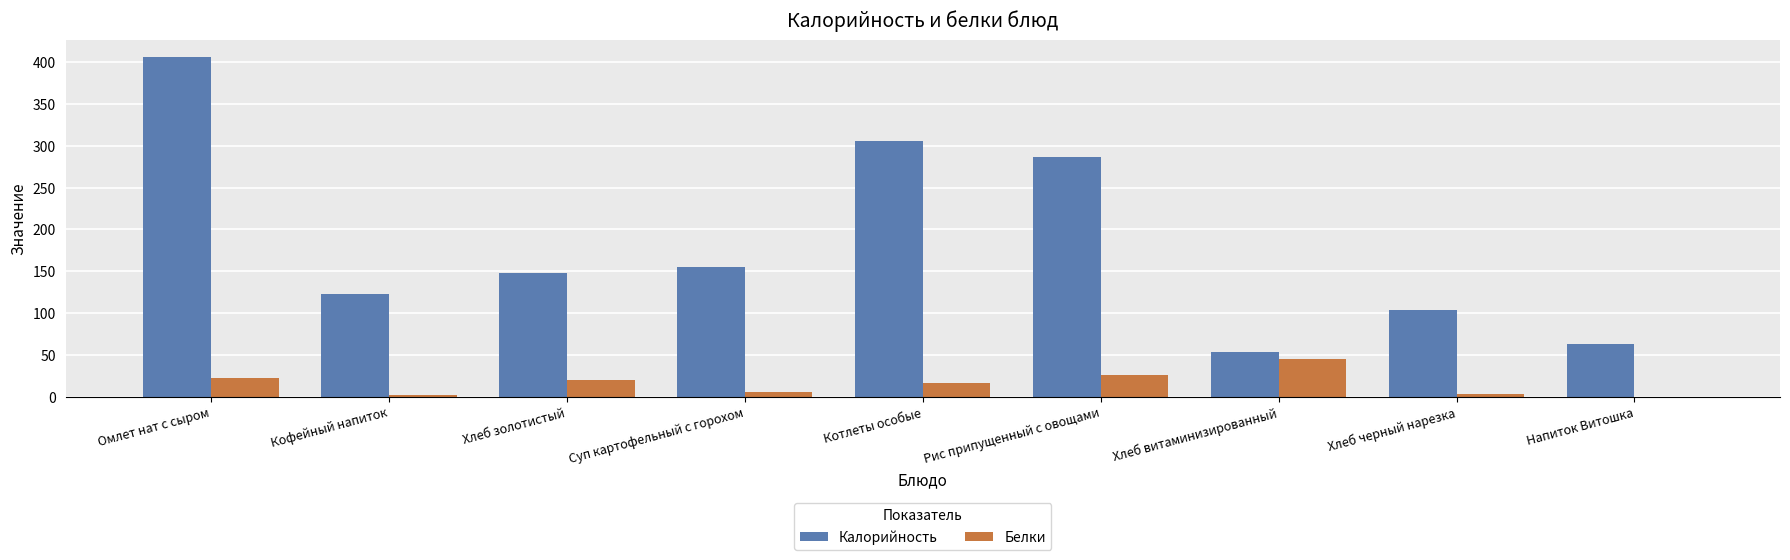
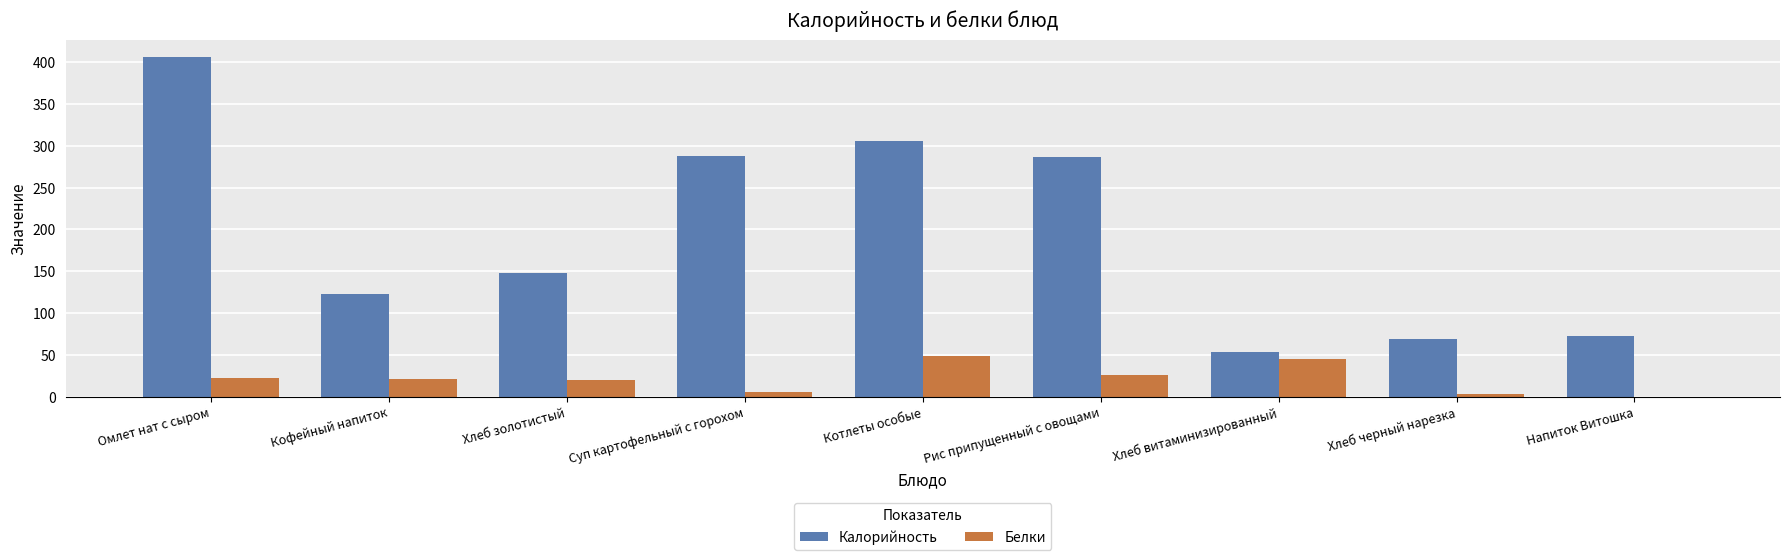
  {
    "Калорийность": {
      "Омлет нат с сыром": 410,
      "Кофейный напиток": 120,
      "Хлеб золотистый": 150,
-     "Суп картофельный с горохом": 150,
+     "Суп картофельный с горохом": 290,
      "Котлеты особые": 310,
      "Рис припущенный с овощами": 290,
      "Хлеб витаминизированный": 50,
-     "Хлеб черный нарезка": 100,
-     "Напиток Витошка": 60
+     "Хлеб черный нарезка": 70,
+     "Напиток Витошка": 70
    },
    "Белки": {
      "Омлет нат с сыром": 20,
-     "Кофейный напиток": 0,
+     "Кофейный напиток": 20,
      "Хлеб золотистый": 20,
      "Суп картофельный с горохом": 10,
-     "Котлеты особые": 20,
+     "Котлеты особые": 50,
      "Рис припущенный с овощами": 30,
      "Хлеб витаминизированный": 40,
      "Напиток Витошка": 0
    }
  }
